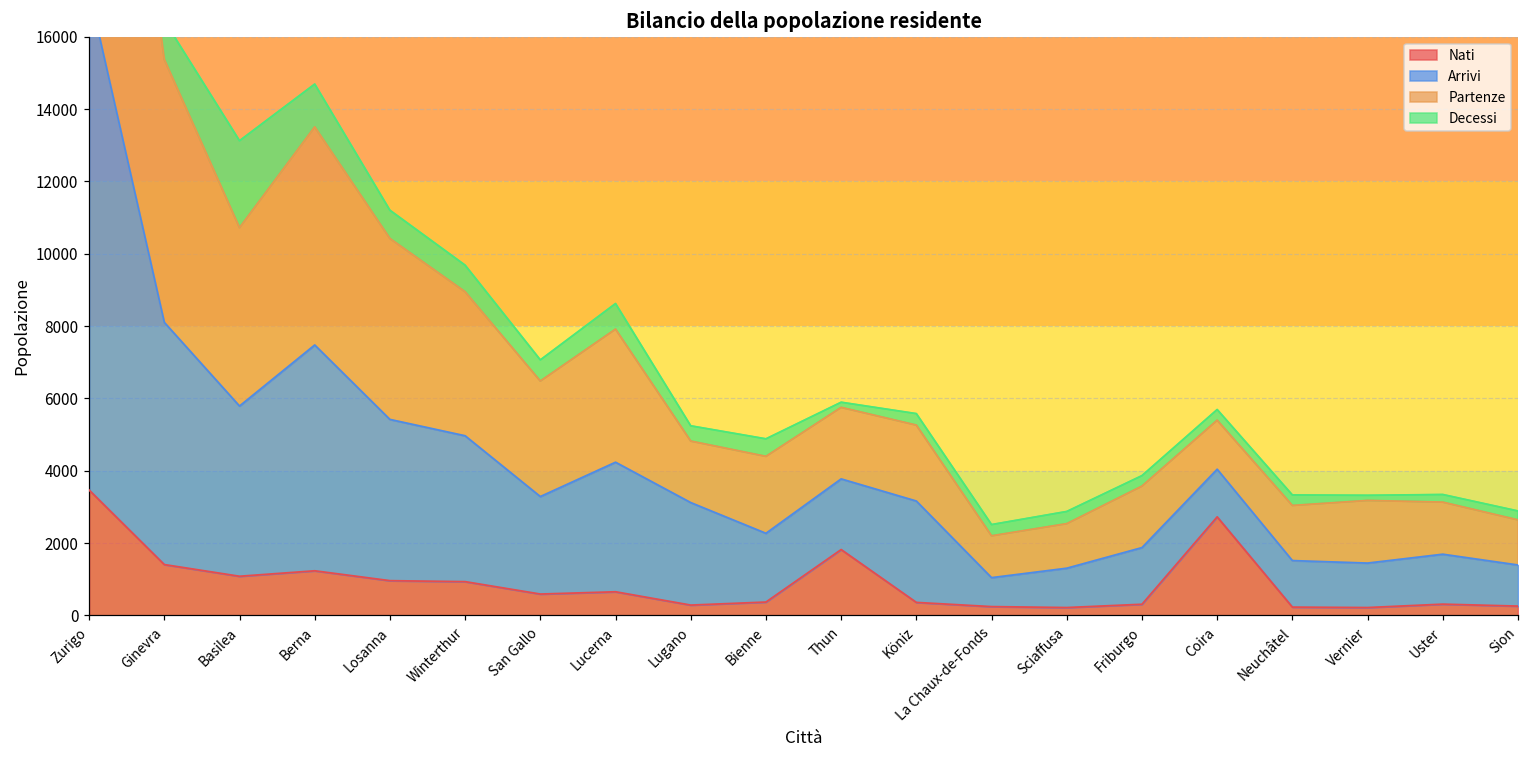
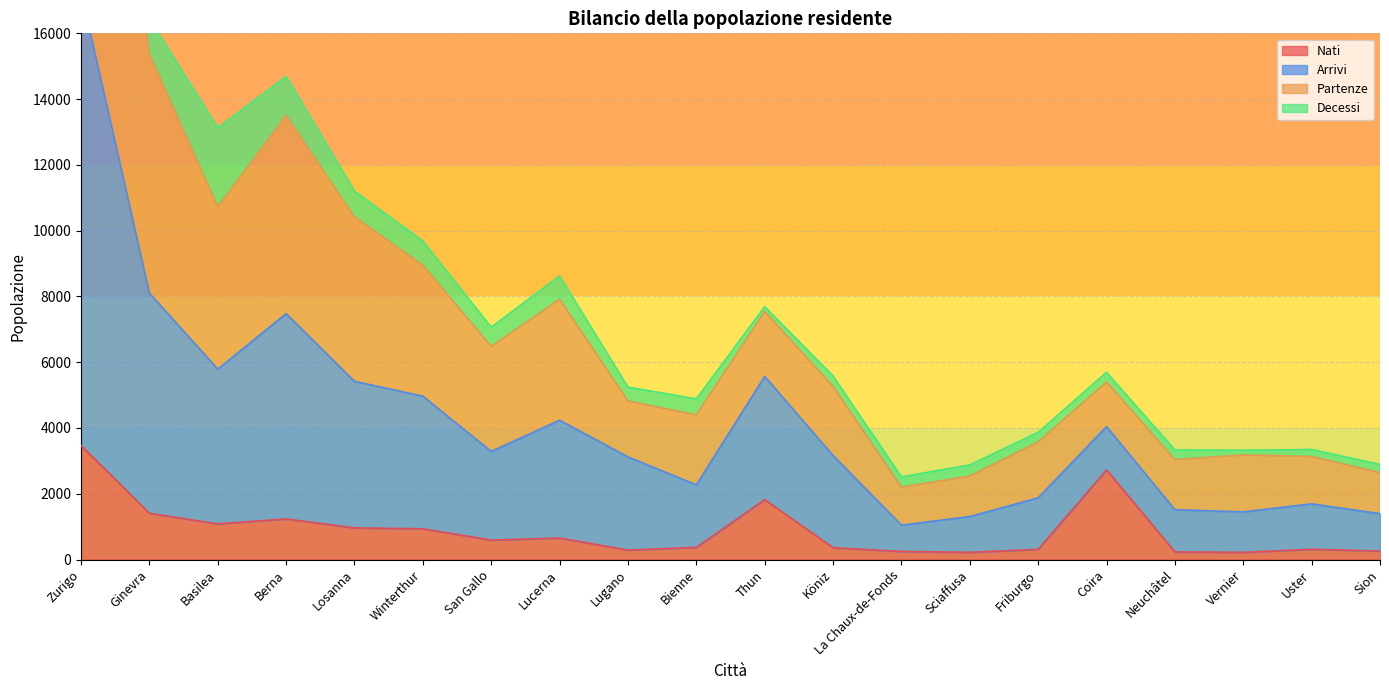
  {
    "Nati": {
      "Zurigo": 3500,
      "Ginevra": 1400,
      "Basilea": 1100,
      "Berna": 1200,
      "Losanna": 1000,
      "Winterthur": 900,
      "San Gallo": 600,
      "Lucerna": 700,
      "Lugano": 300,
      "Bienne": 400,
      "Thun": 1800,
      "Köniz": 400,
      "La Chaux-de-Fonds": 200,
      "Sciaffusa": 200,
      "Friburgo": 300,
      "Coira": 2700,
      "Neuchâtel": 200,
      "Vernier": 200,
      "Uster": 300,
      "Sion": 300
    },
    "Arrivi": {
      "Ginevra": 6700,
      "Basilea": 4700,
      "Berna": 6200,
      "Losanna": 4500,
      "Winterthur": 4000,
      "San Gallo": 2700,
      "Lucerna": 3600,
      "Lugano": 2800,
      "Bienne": 1900,
-     "Thun": 2000,
+     "Thun": 3700,
      "Köniz": 2800,
      "La Chaux-de-Fonds": 800,
      "Sciaffusa": 1100,
      "Friburgo": 1600,
      "Coira": 1300,
      "Neuchâtel": 1300,
      "Vernier": 1200,
      "Uster": 1400,
      "Sion": 1100
    },
    "Partenze": {
      "Ginevra": 7300,
      "Basilea": 4900,
      "Berna": 6000,
      "Losanna": 5000,
      "Winterthur": 4000,
      "San Gallo": 3200,
      "Lucerna": 3700,
      "Lugano": 1700,
      "Bienne": 2100,
      "Thun": 2000,
      "Köniz": 2100,
      "La Chaux-de-Fonds": 1200,
      "Sciaffusa": 1200,
      "Friburgo": 1700,
      "Coira": 1400,
      "Neuchâtel": 1500,
      "Vernier": 1700,
      "Uster": 1400,
      "Sion": 1200
    },
    "Decessi": {
      "Basilea": 2400,
      "Berna": 1200,
      "Losanna": 800,
      "Winterthur": 700,
      "San Gallo": 600,
      "Lucerna": 700,
      "Lugano": 400,
      "Bienne": 500,
      "Thun": 100,
      "Köniz": 300,
      "La Chaux-de-Fonds": 300,
      "Sciaffusa": 300,
      "Friburgo": 300,
      "Coira": 300,
      "Neuchâtel": 300,
      "Vernier": 100,
      "Uster": 200,
      "Sion": 200
    }
  }
